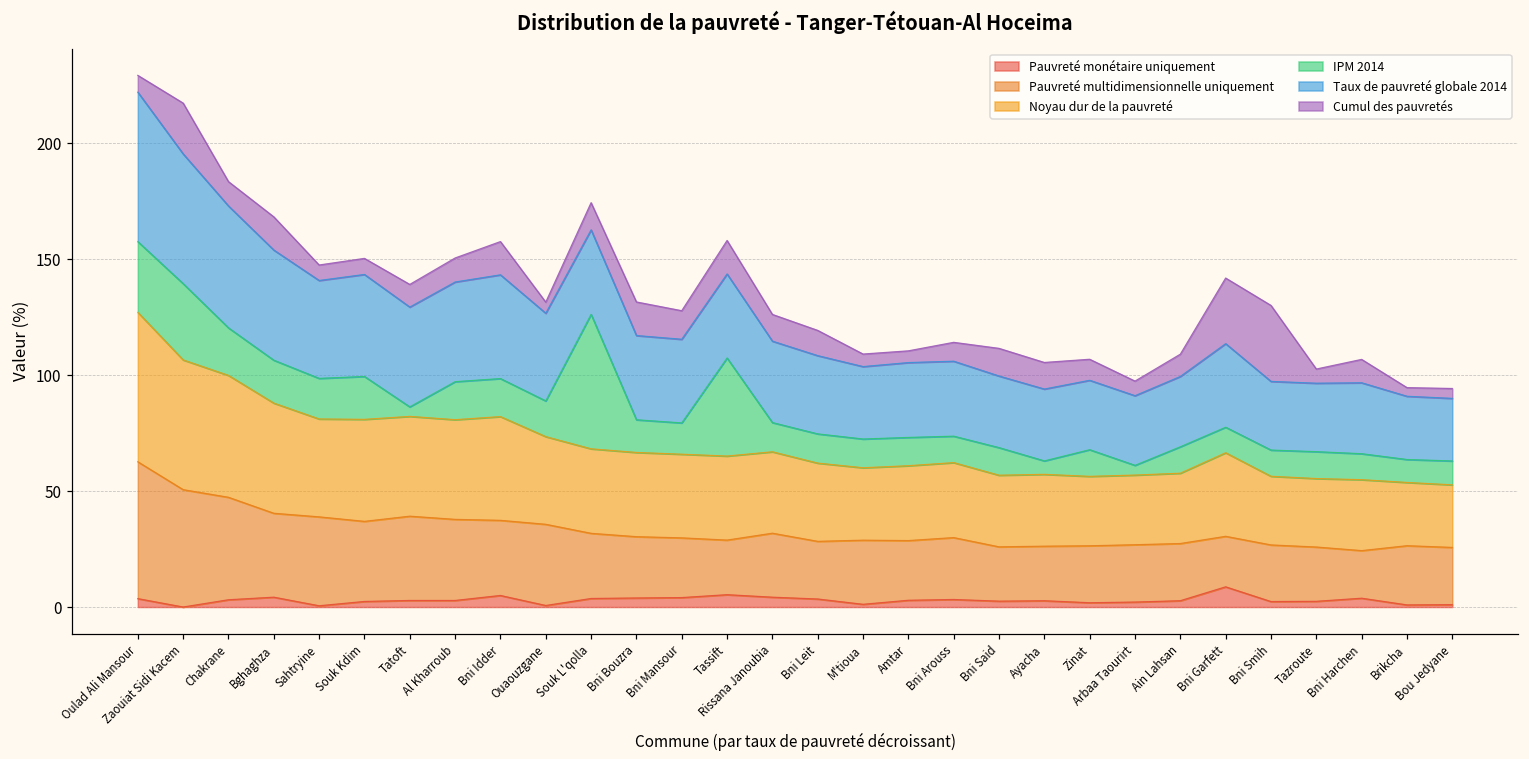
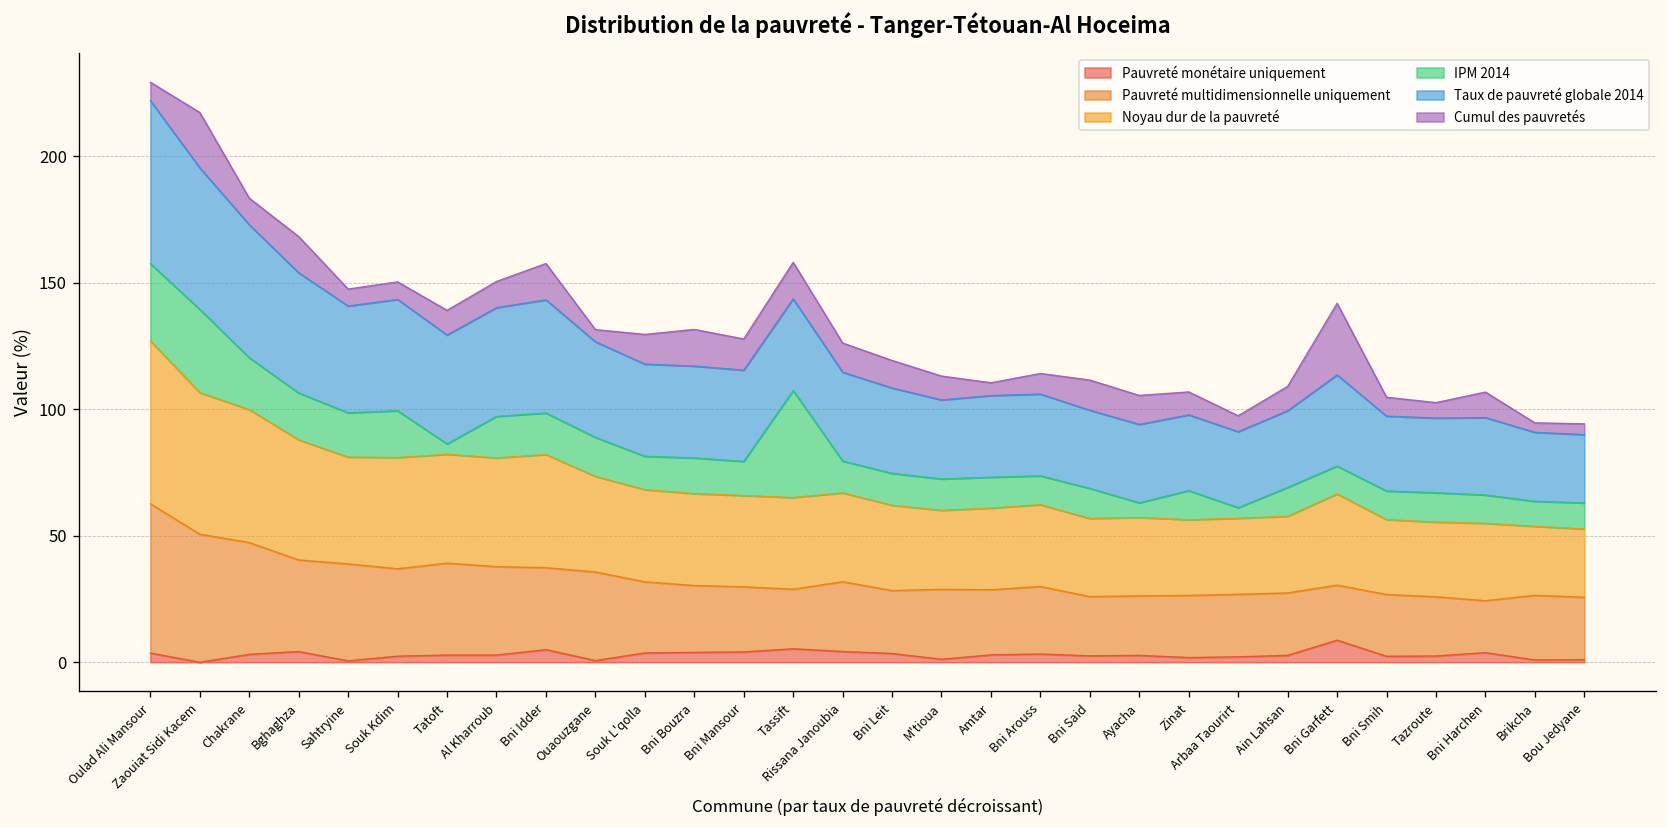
  {
    "IPM 2014": {
      "Oulad Ali Mansour": 31,
      "Zaouiat Sidi Kacem": 33,
      "Chakrane": 21,
      "Bghaghza": 19,
      "Sahtryine": 18,
      "Souk Kdim": 19,
      "Tatoft": 4,
      "Al Kharroub": 16,
      "Bni Idder": 16,
      "Ouaouzgane": 15,
-     "Souk L'qolla": 58,
+     "Souk L'qolla": 13,
      "Bni Bouzra": 14,
      "Bni Mansour": 14,
      "Tassift": 42,
      "Rissana Janoubia": 13,
      "Bni Leit": 13,
      "M'tioua": 12,
      "Amtar": 12,
      "Bni Arouss": 11,
      "Bni Said": 12,
      "Ayacha": 6,
      "Zinat": 12,
      "Arbaa Taourirt": 4,
      "Ain Lahsan": 11,
      "Bni Garfett": 11,
      "Bni Smih": 11,
      "Tazroute": 12,
      "Bni Harchen": 11,
      "Brikcha": 10,
      "Bou Jedyane": 10
    },
    "Taux de pauvreté globale 2014": {
      "Oulad Ali Mansour": 64,
      "Zaouiat Sidi Kacem": 56,
      "Chakrane": 53,
      "Bghaghza": 48,
      "Sahtryine": 42,
      "Souk Kdim": 44,
      "Tatoft": 43,
      "Al Kharroub": 43,
      "Bni Idder": 45,
      "Ouaouzgane": 38,
      "Souk L'qolla": 36,
      "Bni Bouzra": 36,
      "Bni Mansour": 36,
      "Tassift": 36,
      "Rissana Janoubia": 35,
      "Bni Leit": 34,
      "M'tioua": 31,
      "Amtar": 32,
      "Bni Arouss": 32,
      "Bni Said": 31,
      "Ayacha": 31,
      "Zinat": 30,
      "Arbaa Taourirt": 30,
      "Ain Lahsan": 30,
      "Bni Garfett": 36,
      "Bni Smih": 30,
      "Tazroute": 30,
      "Bni Harchen": 31,
      "Brikcha": 27,
      "Bou Jedyane": 27
    },
    "Cumul des pauvretés": {
      "Oulad Ali Mansour": 7,
      "Zaouiat Sidi Kacem": 22,
      "Chakrane": 11,
      "Bghaghza": 14,
      "Sahtryine": 7,
      "Souk Kdim": 7,
      "Tatoft": 10,
      "Al Kharroub": 10,
      "Bni Idder": 14,
      "Ouaouzgane": 5,
      "Souk L'qolla": 12,
      "Bni Bouzra": 14,
      "Bni Mansour": 12,
      "Tassift": 14,
      "Rissana Janoubia": 12,
      "Bni Leit": 11,
-     "M'tioua": 5,
+     "M'tioua": 9,
      "Amtar": 5,
      "Bni Arouss": 8,
      "Bni Said": 12,
      "Ayacha": 11,
      "Zinat": 9,
      "Arbaa Taourirt": 6,
      "Ain Lahsan": 10,
      "Bni Garfett": 28,
-     "Bni Smih": 33,
+     "Bni Smih": 7,
      "Tazroute": 6,
      "Bni Harchen": 10,
      "Brikcha": 4,
      "Bou Jedyane": 4
    }
  }
